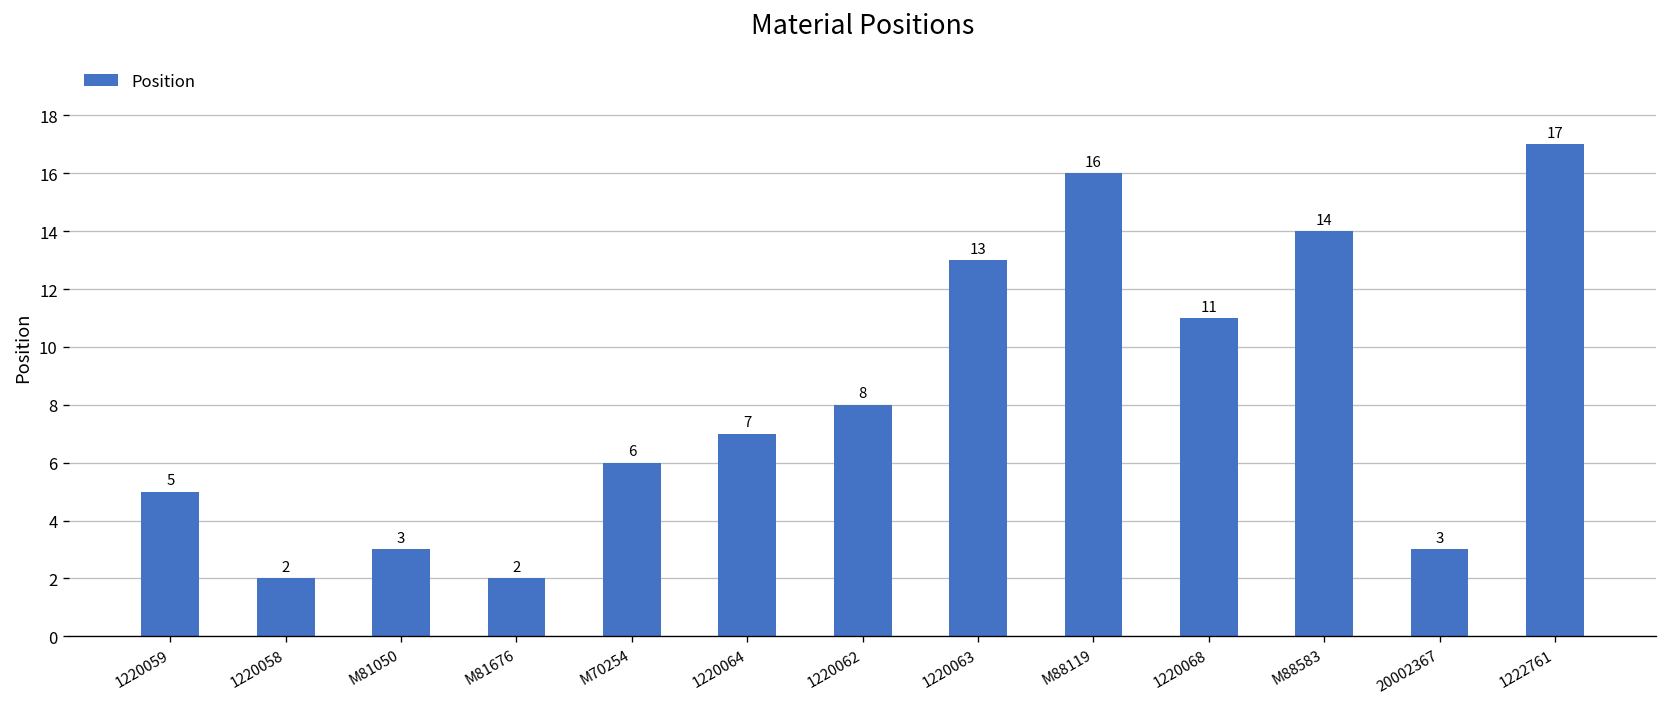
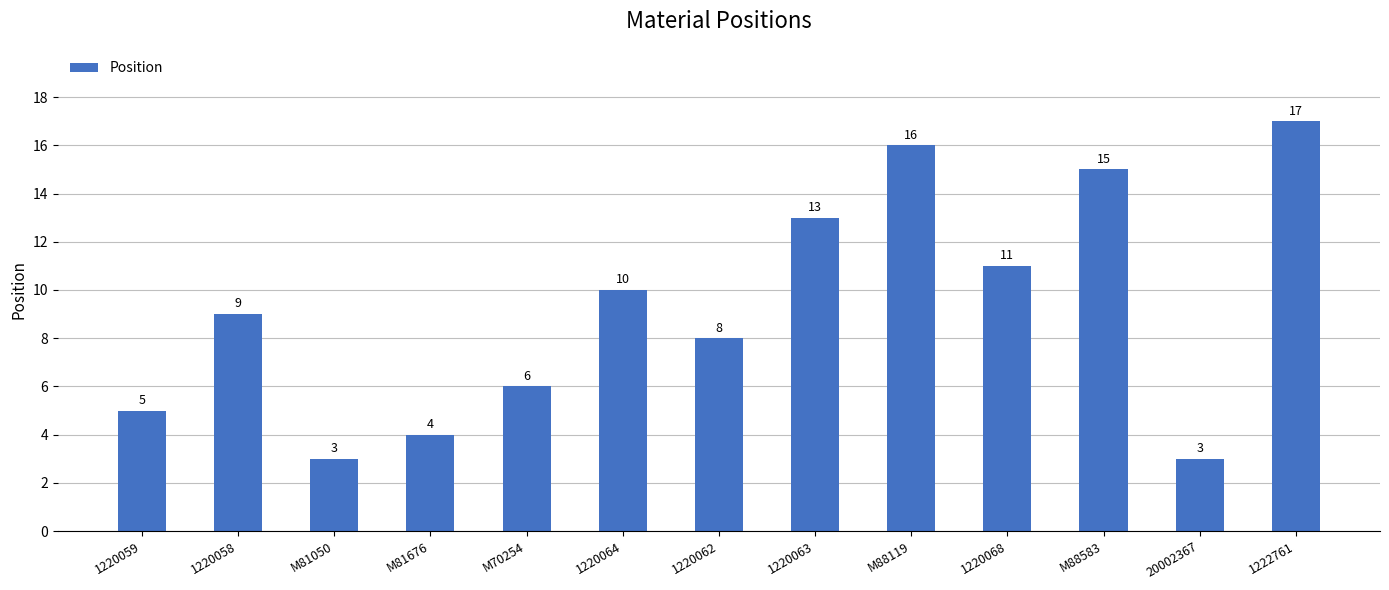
  {
    "1220059": 5,
-   "1220058": 2,
+   "1220058": 9,
    "M81050": 3,
-   "M81676": 2,
+   "M81676": 4,
    "M70254": 6,
-   "1220064": 7,
+   "1220064": 10,
    "1220062": 8,
    "1220063": 13,
    "M88119": 16,
    "1220068": 11,
-   "M88583": 14,
+   "M88583": 15,
    "20002367": 3,
    "1222761": 17
  }
